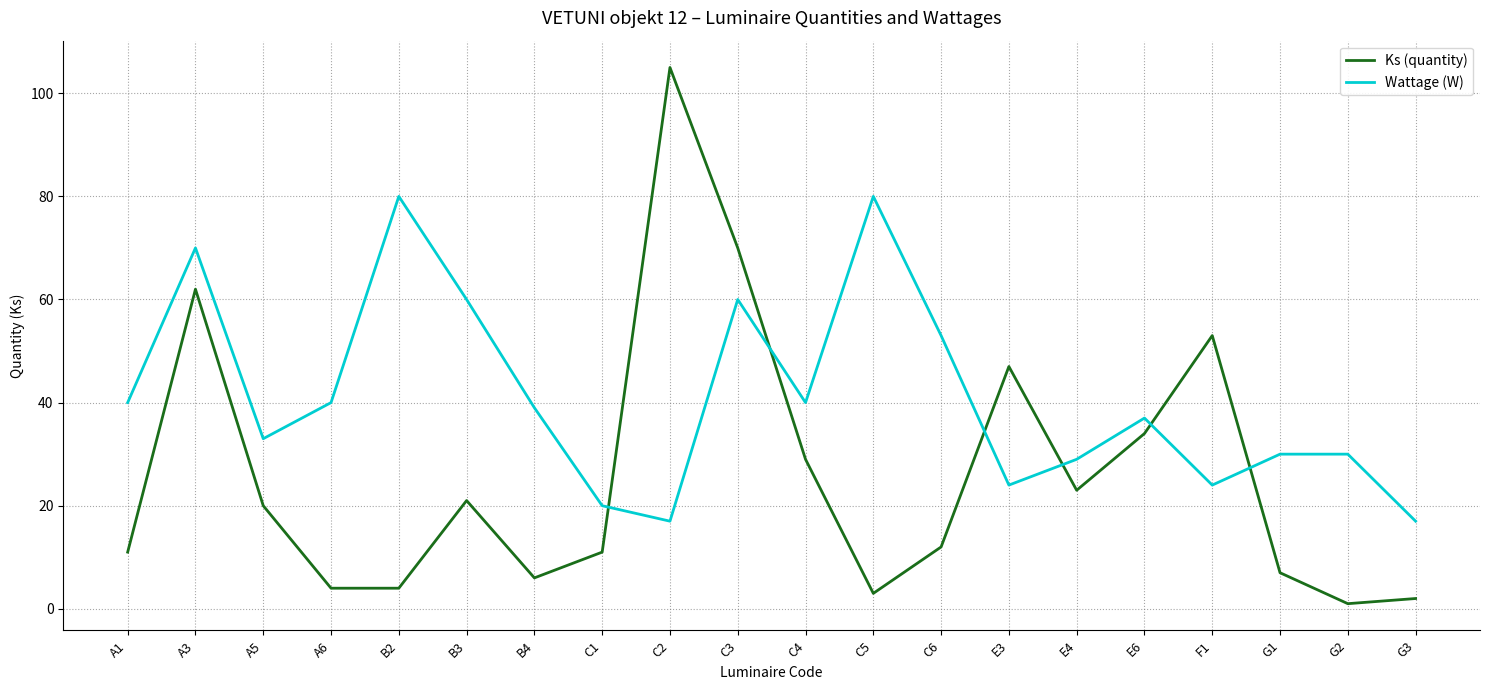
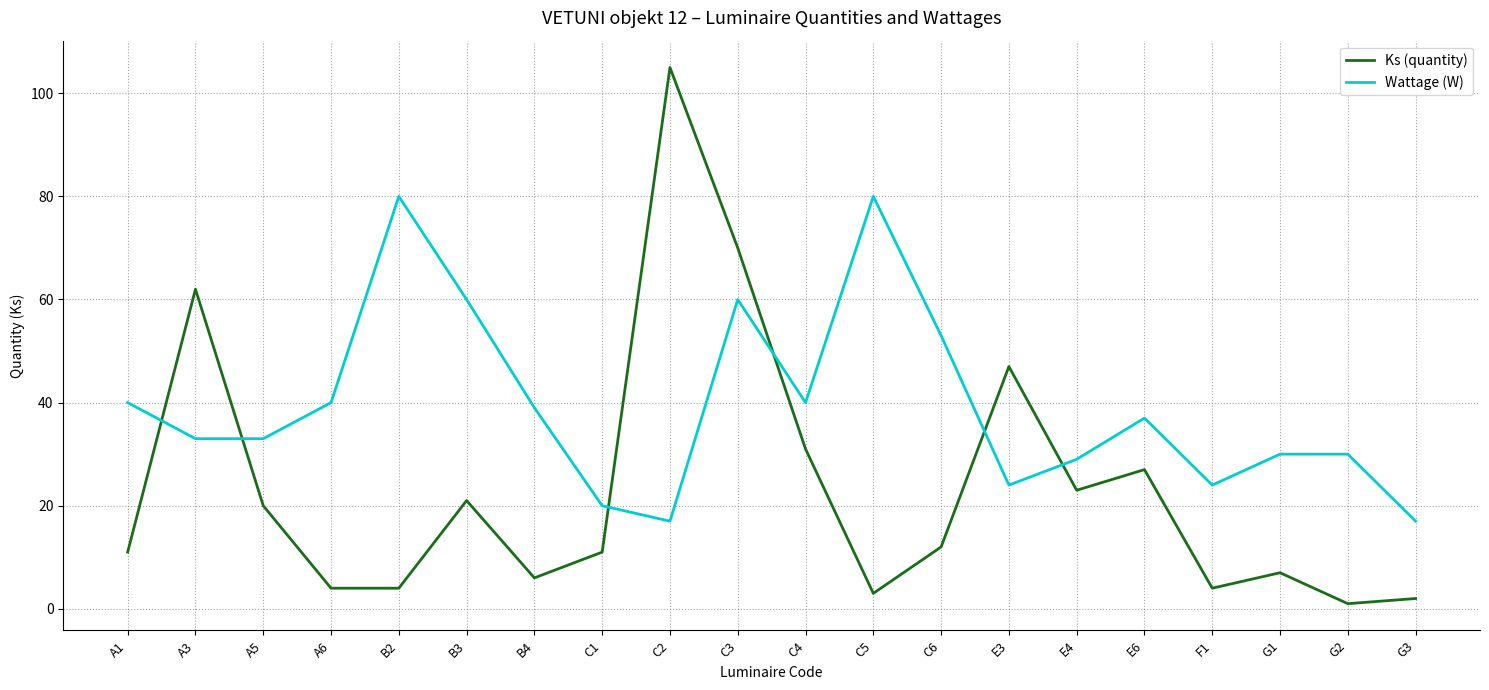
  {
    "Ks (quantity)": {
      "A1": 11,
      "A3": 62,
      "A5": 20,
      "A6": 4,
      "B2": 4,
      "B3": 21,
      "B4": 6,
      "C1": 11,
      "C2": 105,
      "C3": 70,
-     "C4": 29,
+     "C4": 31,
      "C5": 3,
      "C6": 12,
      "E3": 47,
      "E4": 23,
-     "E6": 34,
-     "F1": 53,
+     "E6": 27,
+     "F1": 4,
      "G1": 7,
      "G2": 1,
      "G3": 2
    },
    "Wattage (W)": {
      "A1": 40,
-     "A3": 70,
+     "A3": 33,
      "A5": 33,
      "A6": 40,
      "B2": 80,
      "B3": 60,
      "B4": 39,
      "C1": 20,
      "C2": 17,
      "C3": 60,
      "C4": 40,
      "C5": 80,
      "C6": 53,
      "E3": 24,
      "E4": 29,
      "E6": 37,
      "F1": 24,
      "G1": 30,
      "G2": 30,
      "G3": 17
    }
  }
